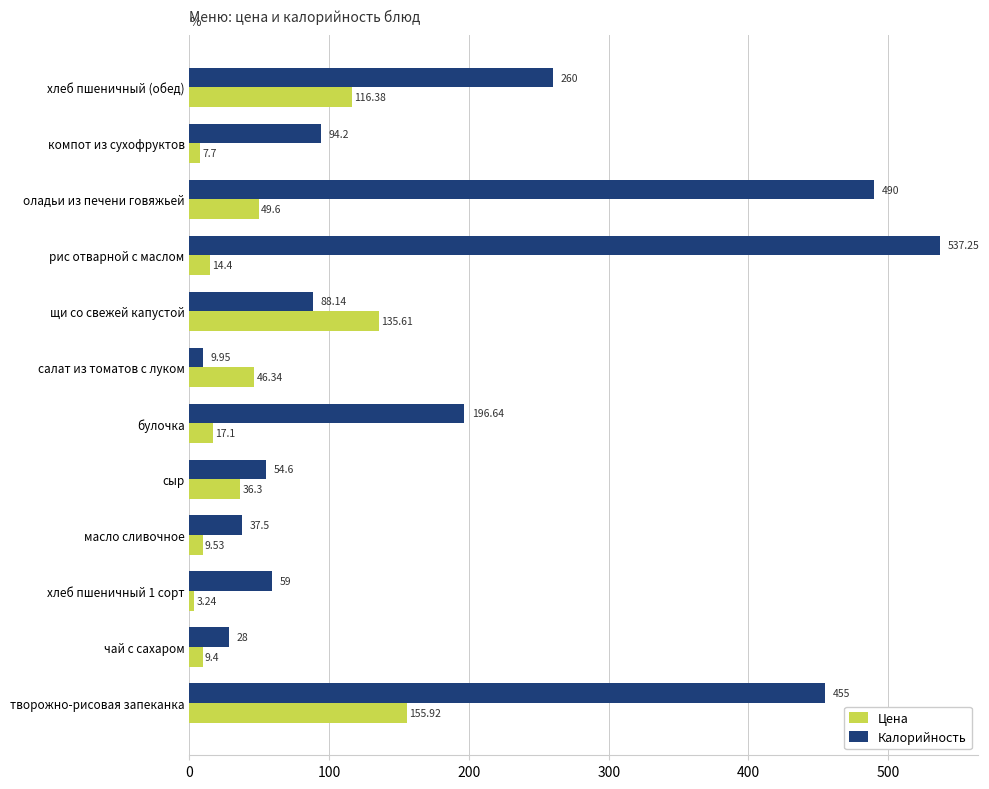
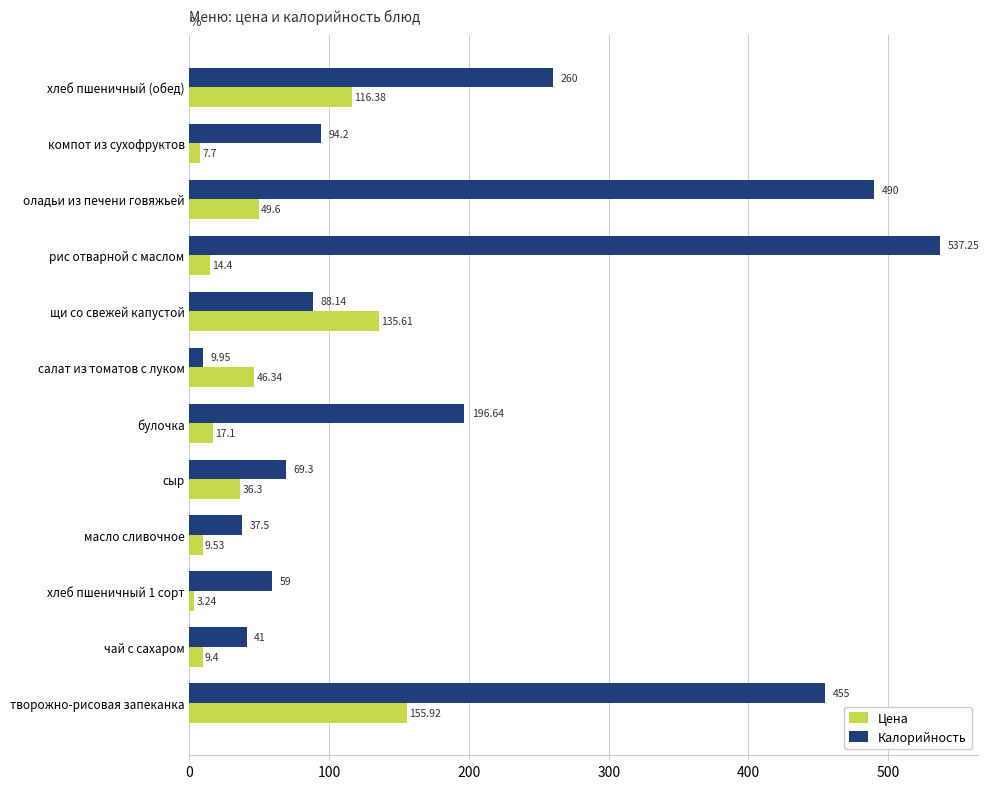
  {
    "Цена": {
      "хлеб пшеничный (обед)": 116.38,
      "компот из сухофруктов": 7.7,
      "оладьи из печени говяжьей": 49.6,
      "рис отварной с маслом": 14.4,
      "щи со свежей капустой": 135.61,
      "салат из томатов с луком": 46.34,
      "булочка": 17.1,
      "сыр": 36.3,
      "масло сливочное": 9.53,
      "хлеб пшеничный 1 сорт": 3.24,
      "чай с сахаром": 9.4,
      "творожно-рисовая запеканка": 155.92
    },
    "Калорийность": {
      "хлеб пшеничный (обед)": 260,
      "компот из сухофруктов": 94.2,
      "оладьи из печени говяжьей": 490,
      "рис отварной с маслом": 537.25,
      "щи со свежей капустой": 88.14,
      "салат из томатов с луком": 9.95,
      "булочка": 196.64,
-     "сыр": 54.6,
+     "сыр": 69.3,
      "масло сливочное": 37.5,
      "хлеб пшеничный 1 сорт": 59,
-     "чай с сахаром": 28,
+     "чай с сахаром": 41,
      "творожно-рисовая запеканка": 455
    }
  }
